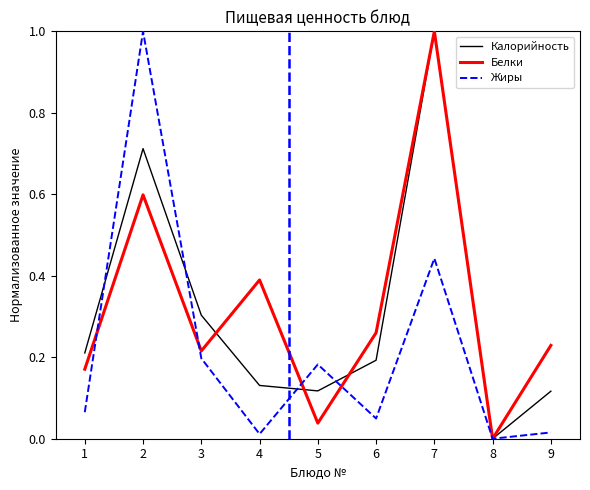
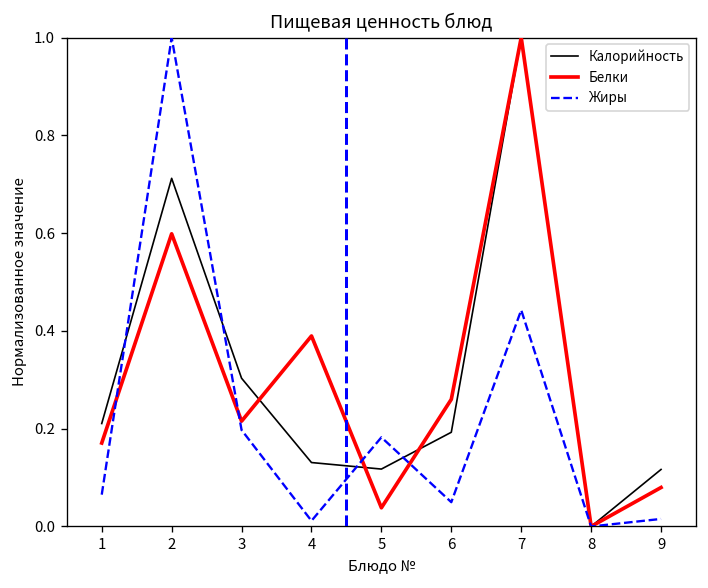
  {
    "Калорийность": {
      "1": 0.21,
      "2": 0.71,
      "3": 0.30,
      "4": 0.13,
      "5": 0.12,
      "6": 0.19,
      "9": 0.12
    },
    "Белки": {
      "1": 0.17,
      "2": 0.60,
      "3": 0.22,
      "4": 0.39,
      "5": 0.04,
      "6": 0.26,
-     "9": 0.23
+     "9": 0.08
    },
    "Жиры": {
      "1": 0.07,
      "2": 1.00,
      "3": 0.20,
      "4": 0.01,
      "5": 0.18,
      "6": 0.05,
      "7": 0.44,
      "9": 0.02
    }
  }
